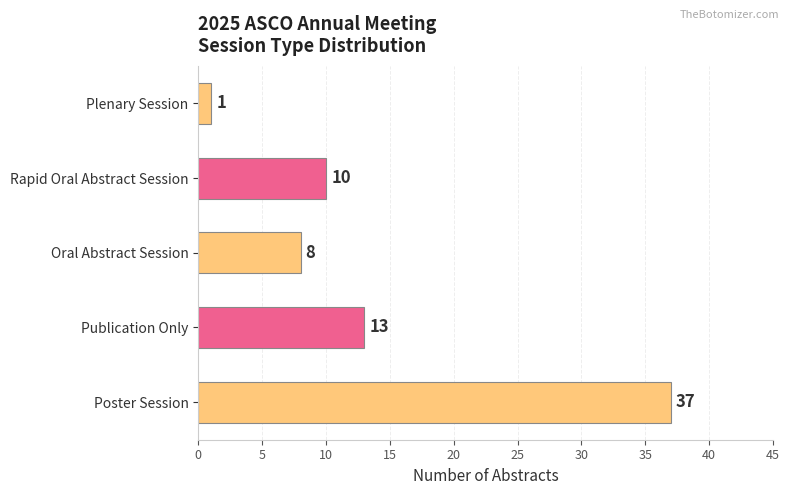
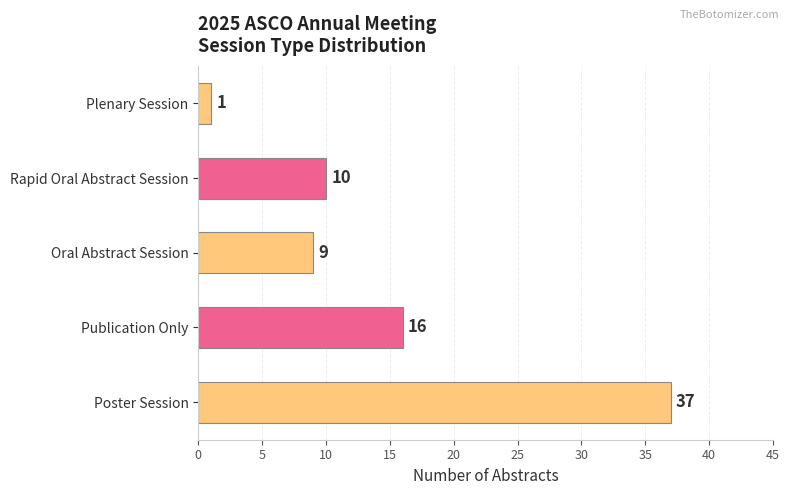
  {
    "Plenary Session": 1,
    "Rapid Oral Abstract Session": 10,
-   "Oral Abstract Session": 8,
-   "Publication Only": 13,
+   "Oral Abstract Session": 9,
+   "Publication Only": 16,
    "Poster Session": 37
  }
